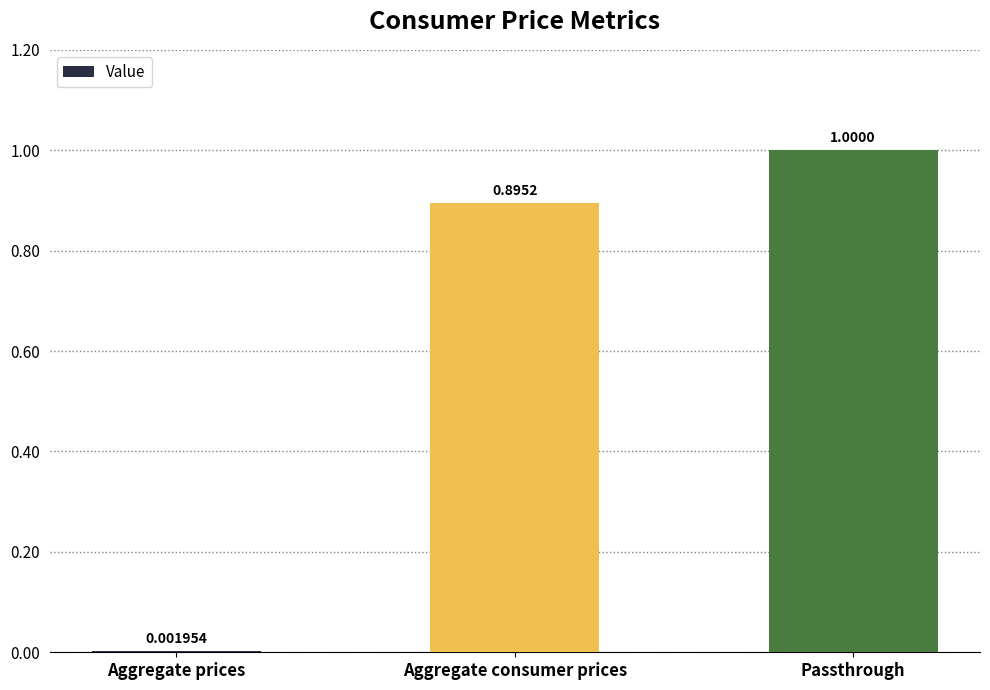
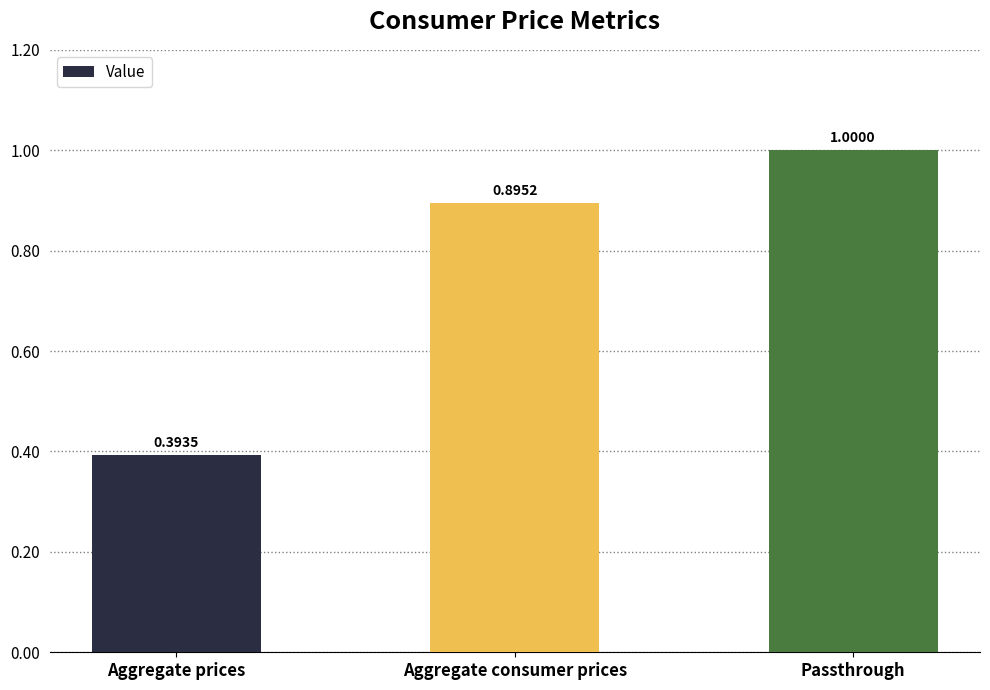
  {
-   "Aggregate prices": 0.001954,
+   "Aggregate prices": 0.3935,
    "Aggregate consumer prices": 0.8952,
    "Passthrough": 1.0000
  }
